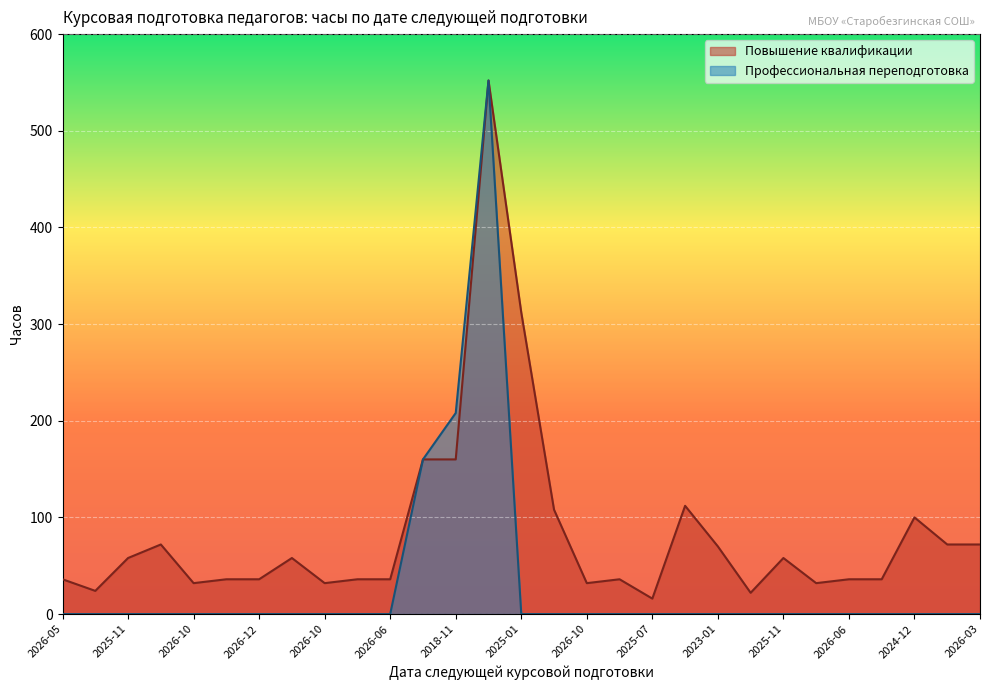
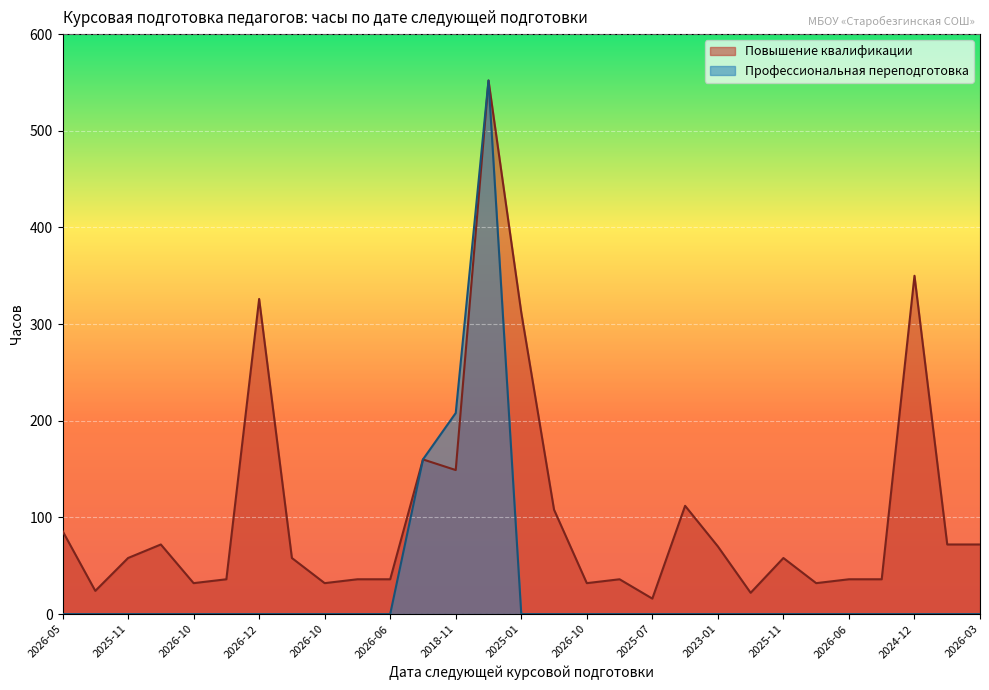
  {
    "Повышение квалификации": {
-     "2026-05": 40,
-     "2026-12": 40,
-     "2018-11": 160,
+     "2026-05": 90,
+     "2026-12": 330,
+     "2018-11": 150,
      "2025-01": 310,
      "2023-01": 70,
-     "2024-12": 100,
+     "2024-12": 350,
      "2026-03": 70
    },
    "Профессиональная переподготовка": {
      "2026-05": 0,
      "2026-12": 0,
      "2018-11": 210,
      "2025-01": 0,
      "2023-01": 0,
      "2024-12": 0,
      "2026-03": 0
    }
  }
